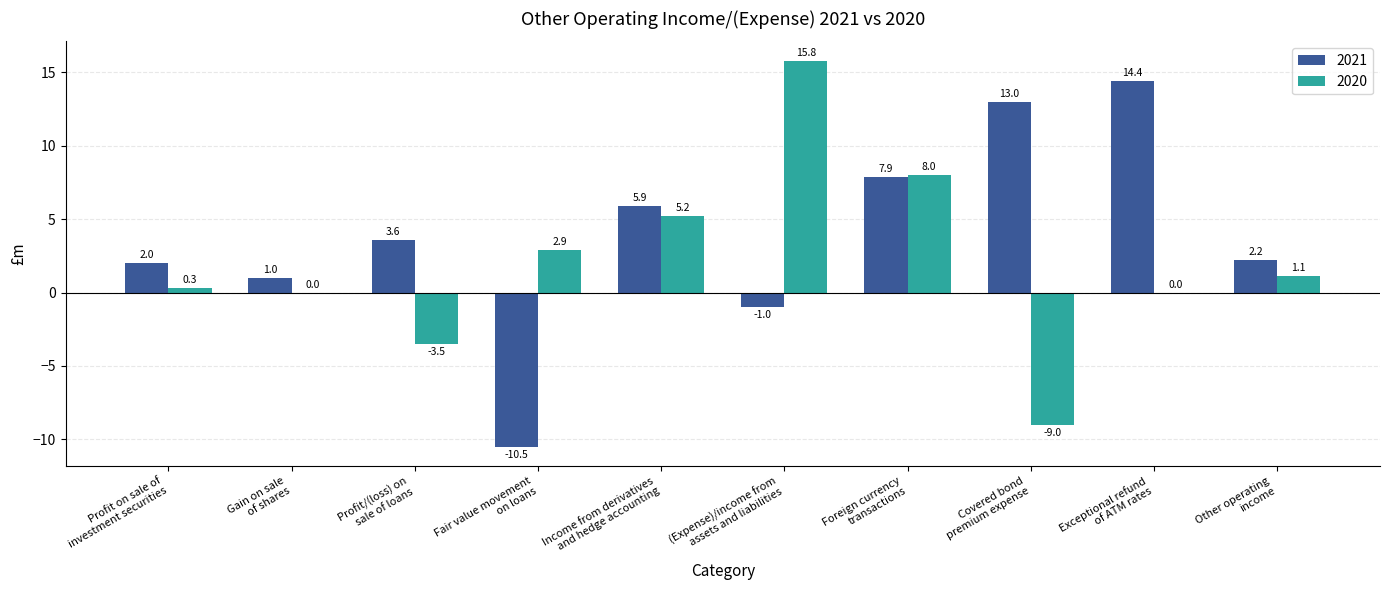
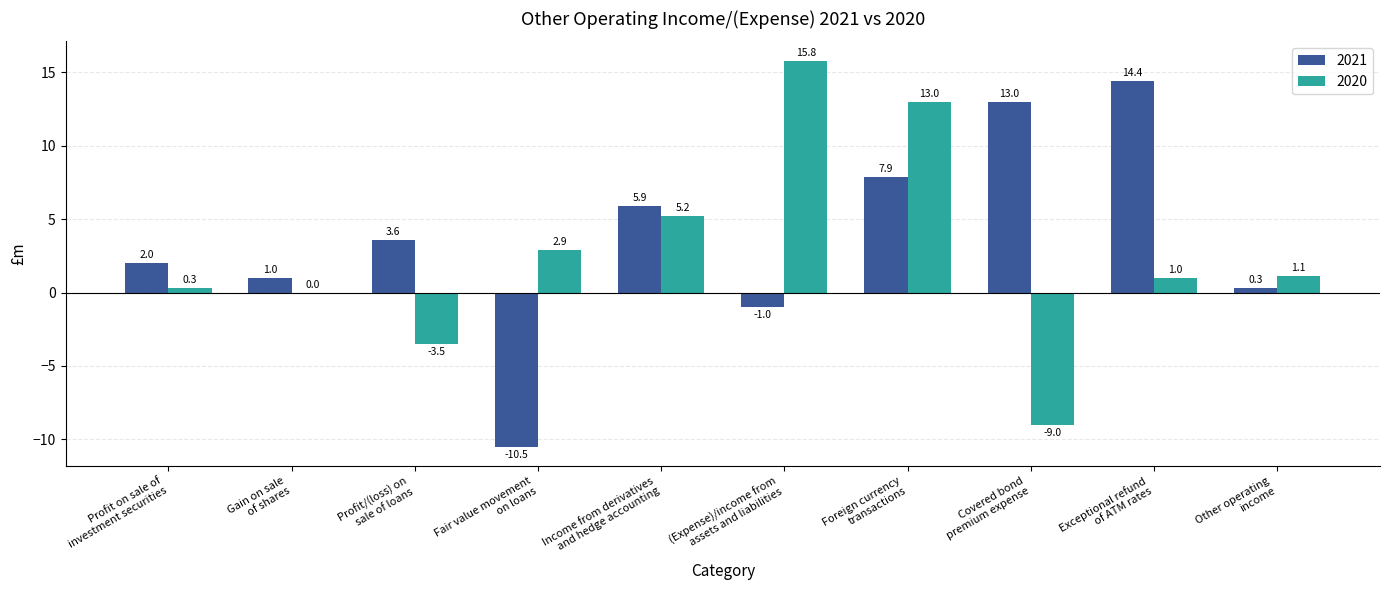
  {
    "2021": {
      "Profit on sale of investment securities": 2.0,
      "Gain on sale of shares": 1.0,
      "Profit/(loss) on sale of loans": 3.6,
      "Fair value movement on loans": -10.5,
      "Income from derivatives and hedge accounting": 5.9,
      "(Expense)/income from assets and liabilities": -1.0,
      "Foreign currency transactions": 7.9,
      "Covered bond premium expense": 13.0,
      "Exceptional refund of ATM rates": 14.4,
-     "Other operating income": 2.2
+     "Other operating income": 0.3
    },
    "2020": {
      "Profit on sale of investment securities": 0.3,
      "Gain on sale of shares": 0.0,
      "Profit/(loss) on sale of loans": -3.5,
      "Fair value movement on loans": 2.9,
      "Income from derivatives and hedge accounting": 5.2,
      "(Expense)/income from assets and liabilities": 15.8,
-     "Foreign currency transactions": 8.0,
+     "Foreign currency transactions": 13.0,
      "Covered bond premium expense": -9.0,
-     "Exceptional refund of ATM rates": 0.0,
+     "Exceptional refund of ATM rates": 1.0,
      "Other operating income": 1.1
    }
  }
